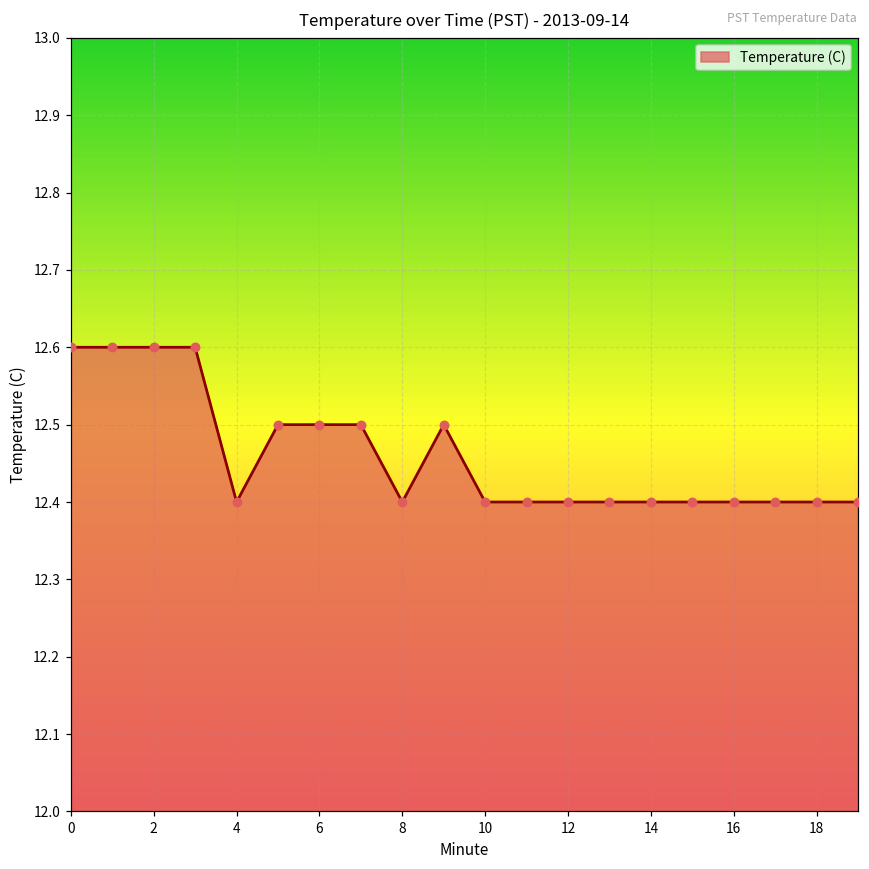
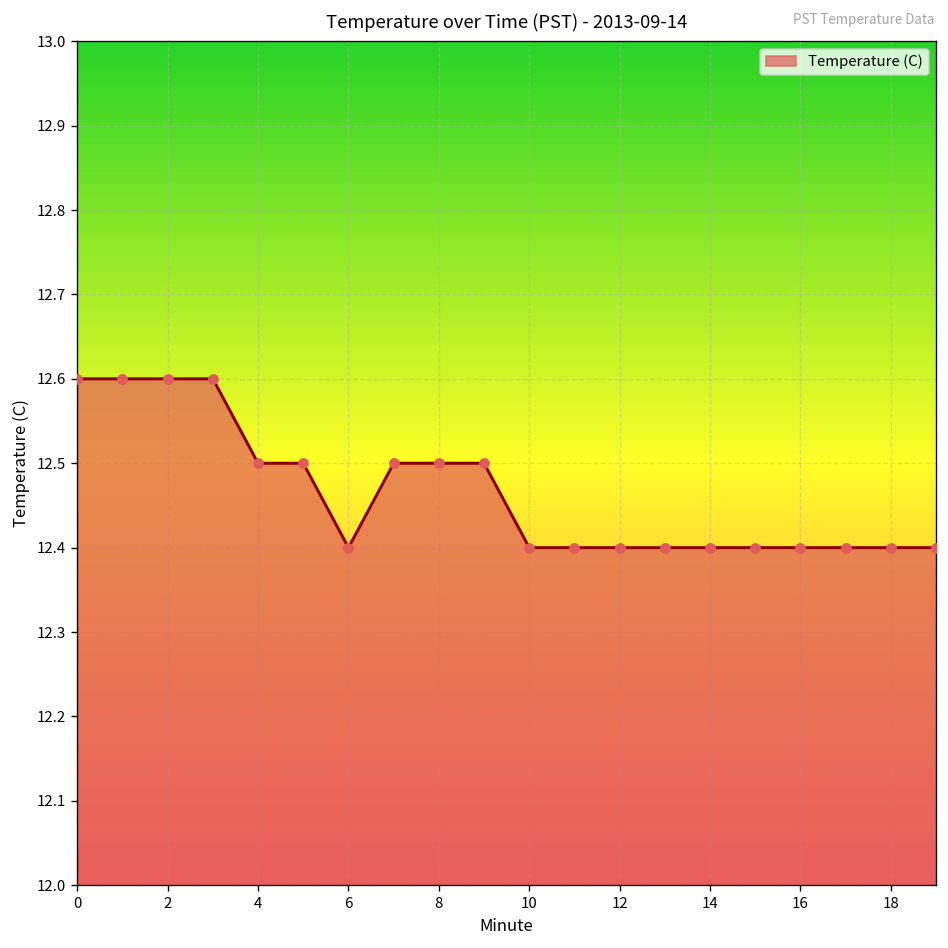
  {
    "0": 12.6,
    "2": 12.6,
-   "4": 12.4,
-   "6": 12.5,
-   "8": 12.4,
+   "4": 12.5,
+   "6": 12.4,
+   "8": 12.5,
    "10": 12.4,
    "12": 12.4,
    "14": 12.4,
    "16": 12.4,
    "18": 12.4
  }
